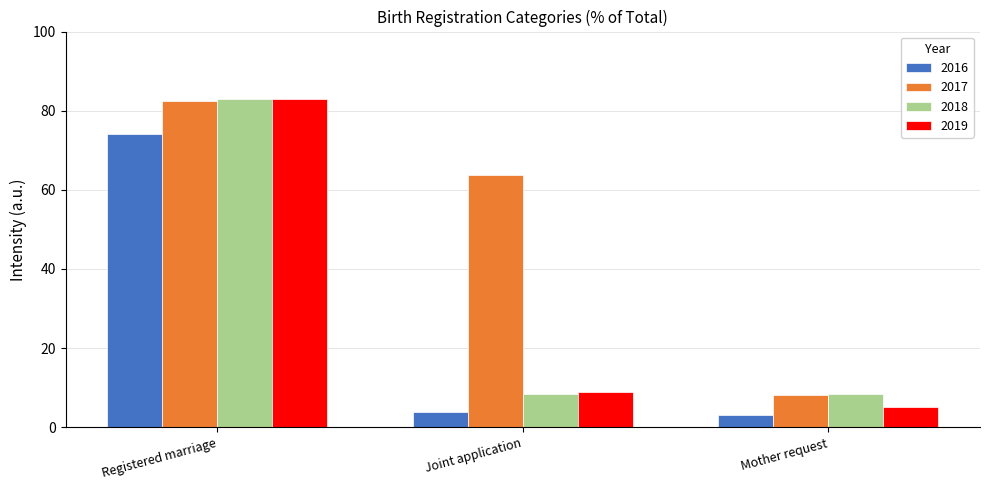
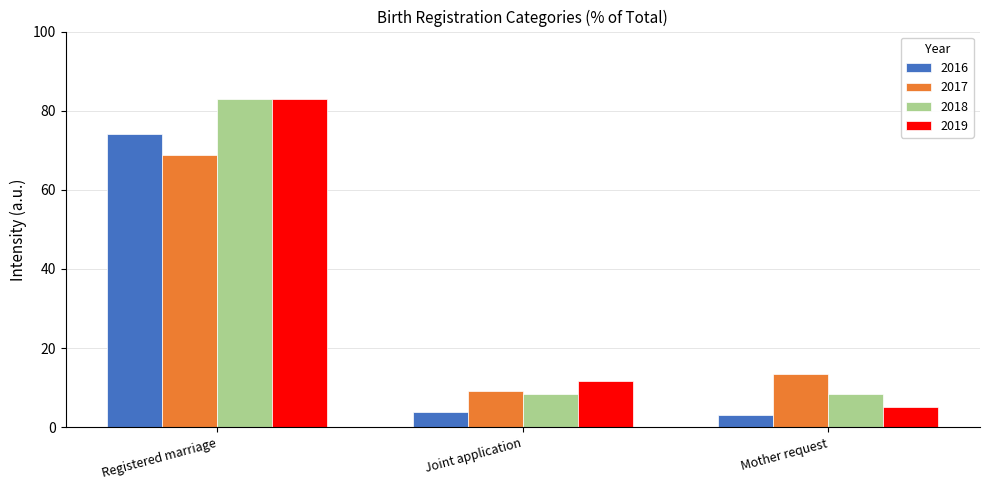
  {
    "2016": {
      "Registered marriage": 74,
      "Joint application": 4,
      "Mother request": 3
    },
    "2017": {
-     "Registered marriage": 83,
-     "Joint application": 64,
-     "Mother request": 8
+     "Registered marriage": 69,
+     "Joint application": 9,
+     "Mother request": 13
    },
    "2018": {
      "Registered marriage": 83,
      "Joint application": 9,
      "Mother request": 8
    },
    "2019": {
      "Registered marriage": 83,
-     "Joint application": 9,
+     "Joint application": 12,
      "Mother request": 5
    }
  }
